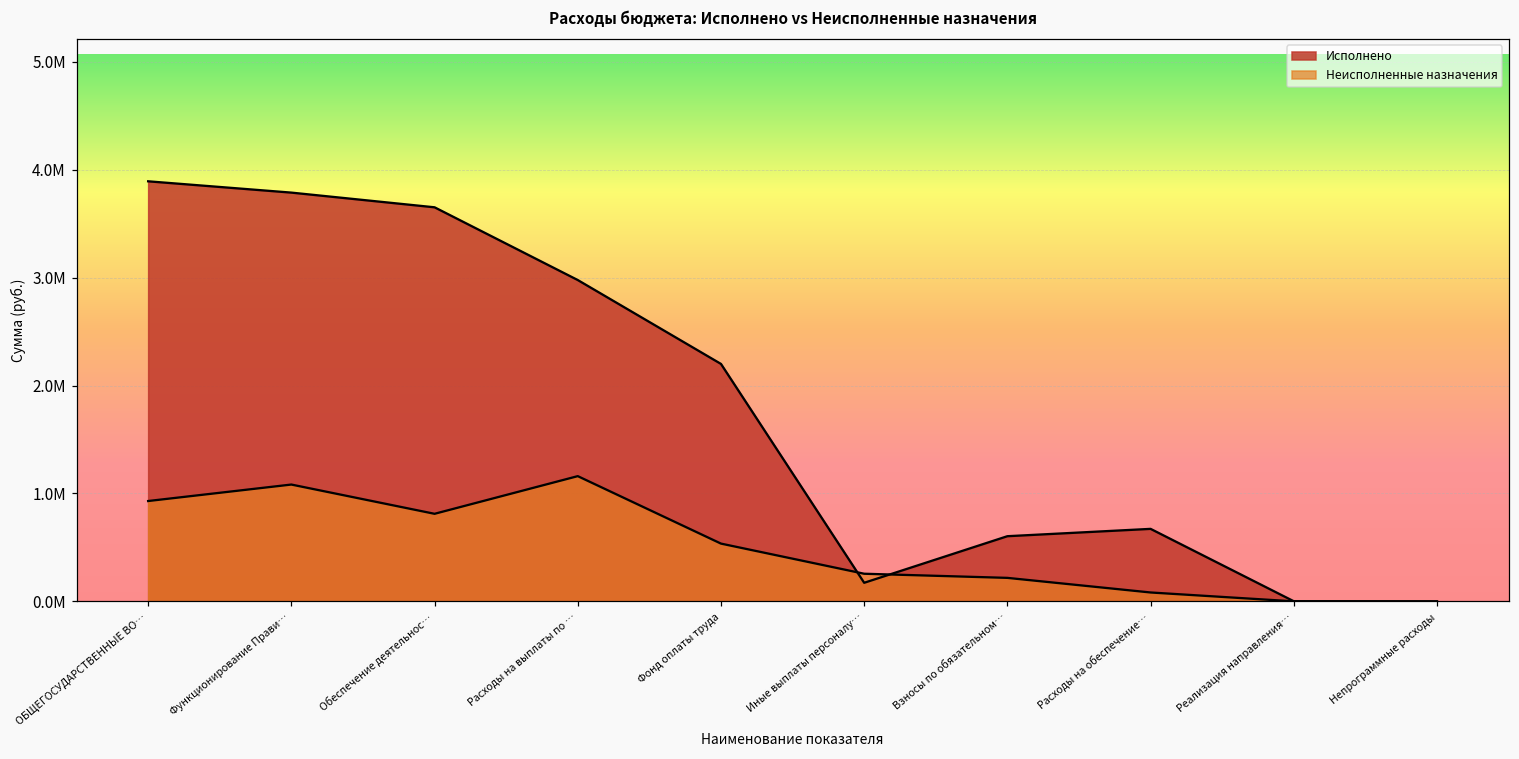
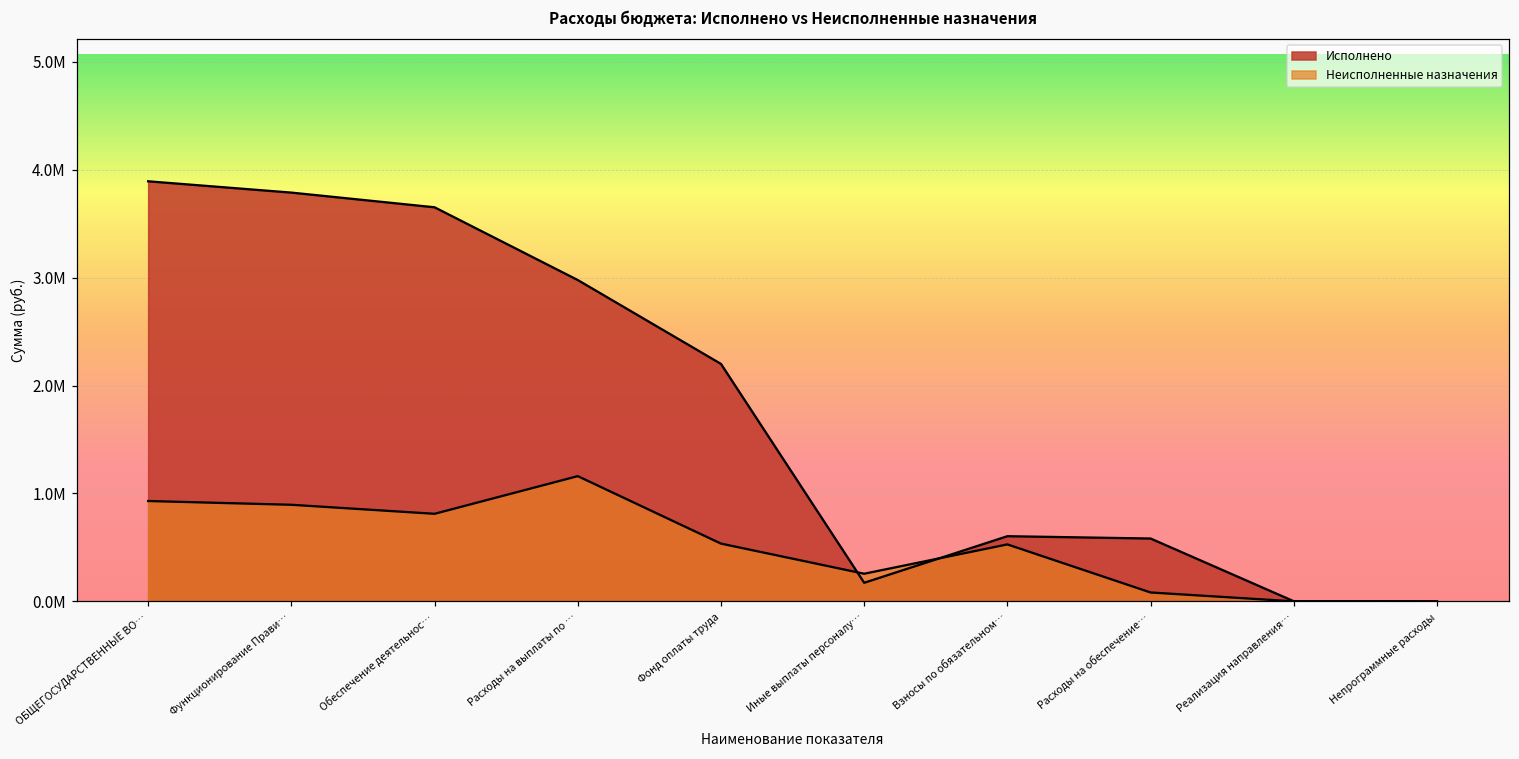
  {
    "Исполнено": {
      "ОБЩЕГОСУДАРСТВЕННЫЕ ВО…": 3900000,
      "Функционирование Прави…": 3800000,
      "Обеспечение деятельнос…": 3700000,
      "Расходы на выплаты по …": 3000000,
      "Фонд оплаты труда": 2200000,
      "Иные выплаты персоналу…": 200000,
      "Взносы по обязательном…": 600000,
-     "Расходы на обеспечение…": 700000
+     "Расходы на обеспечение…": 600000
    },
    "Неисполненные назначения": {
      "ОБЩЕГОСУДАРСТВЕННЫЕ ВО…": 900000,
-     "Функционирование Прави…": 1100000,
+     "Функционирование Прави…": 900000,
      "Обеспечение деятельнос…": 800000,
      "Расходы на выплаты по …": 1200000,
      "Фонд оплаты труда": 500000,
      "Иные выплаты персоналу…": 300000,
-     "Взносы по обязательном…": 200000,
+     "Взносы по обязательном…": 500000,
      "Расходы на обеспечение…": 100000
    }
  }
